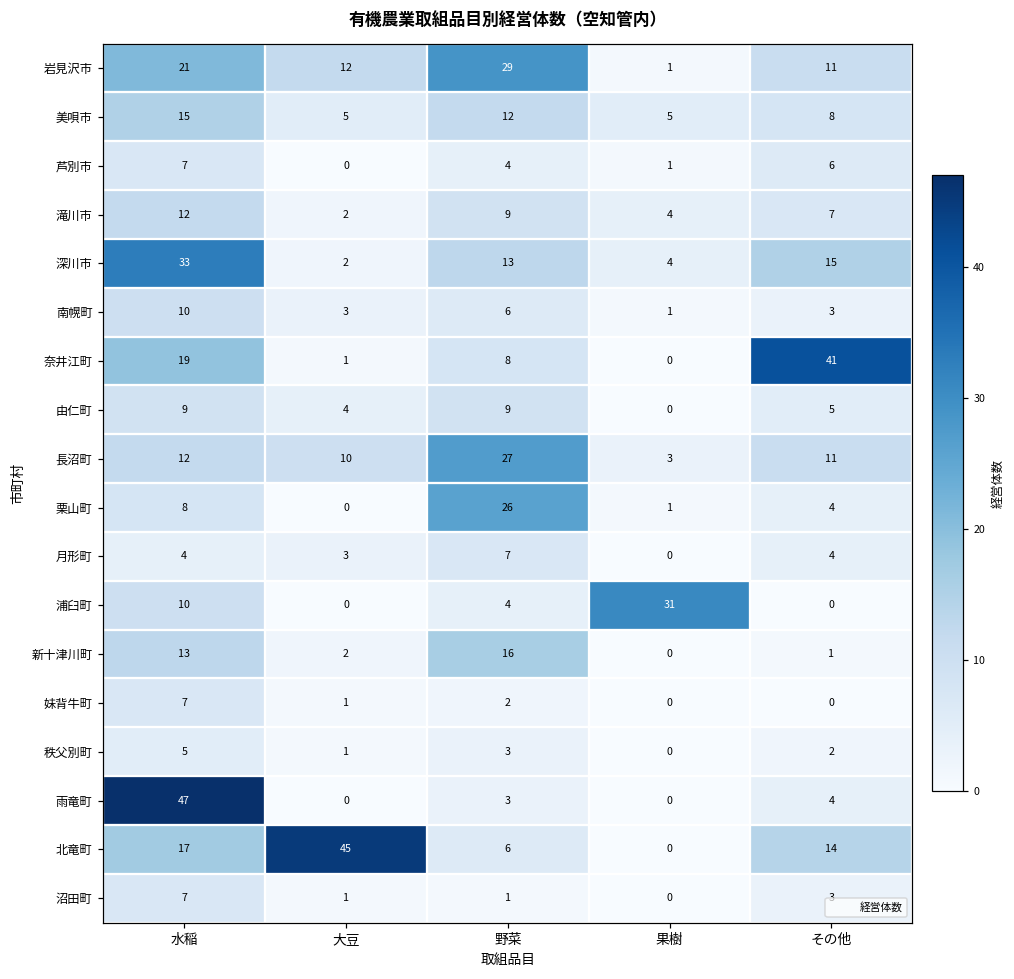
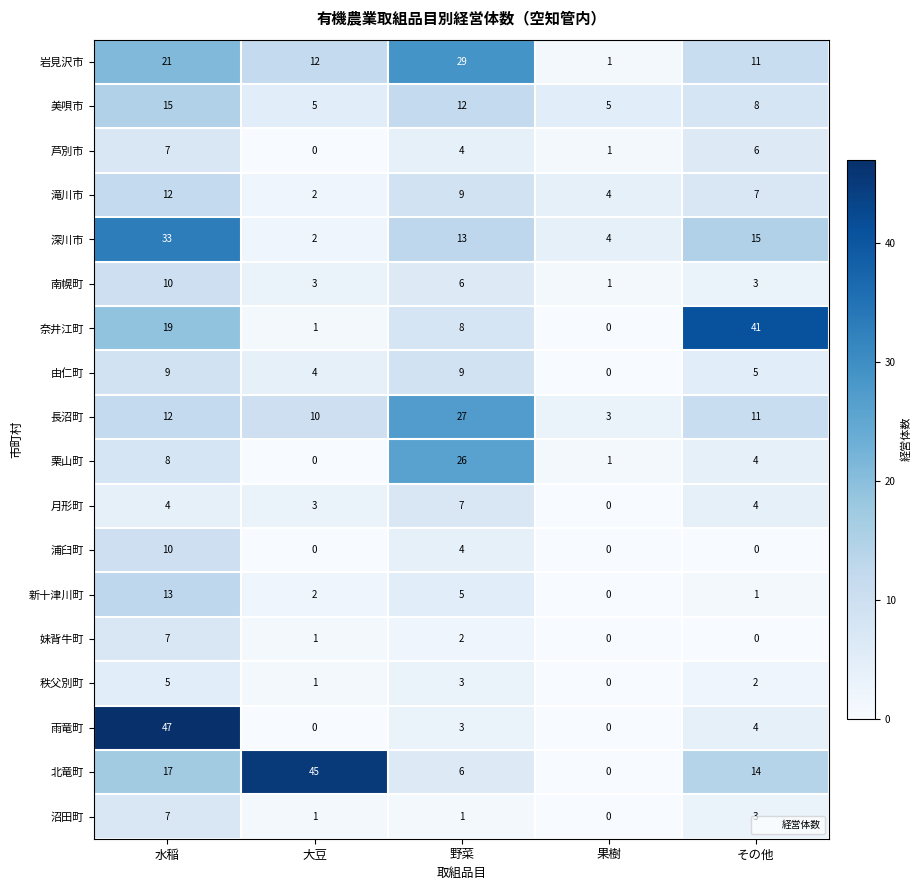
  {
    "岩見沢市": {
      "水稲": 21,
      "大豆": 12,
      "野菜": 29,
      "果樹": 1,
      "その他": 11
    },
    "美唄市": {
      "水稲": 15,
      "大豆": 5,
      "野菜": 12,
      "果樹": 5,
      "その他": 8
    },
    "芦別市": {
      "水稲": 7,
      "大豆": 0,
      "野菜": 4,
      "果樹": 1,
      "その他": 6
    },
    "滝川市": {
      "水稲": 12,
      "大豆": 2,
      "野菜": 9,
      "果樹": 4,
      "その他": 7
    },
    "深川市": {
      "水稲": 33,
      "大豆": 2,
      "野菜": 13,
      "果樹": 4,
      "その他": 15
    },
    "南幌町": {
      "水稲": 10,
      "大豆": 3,
      "野菜": 6,
      "果樹": 1,
      "その他": 3
    },
    "奈井江町": {
      "水稲": 19,
      "大豆": 1,
      "野菜": 8,
      "果樹": 0,
      "その他": 41
    },
    "由仁町": {
      "水稲": 9,
      "大豆": 4,
      "野菜": 9,
      "果樹": 0,
      "その他": 5
    },
    "長沼町": {
      "水稲": 12,
      "大豆": 10,
      "野菜": 27,
      "果樹": 3,
      "その他": 11
    },
    "栗山町": {
      "水稲": 8,
      "大豆": 0,
      "野菜": 26,
      "果樹": 1,
      "その他": 4
    },
    "月形町": {
      "水稲": 4,
      "大豆": 3,
      "野菜": 7,
      "果樹": 0,
      "その他": 4
    },
    "浦臼町": {
      "水稲": 10,
      "大豆": 0,
      "野菜": 4,
-     "果樹": 31,
+     "果樹": 0,
      "その他": 0
    },
    "新十津川町": {
      "水稲": 13,
      "大豆": 2,
-     "野菜": 16,
+     "野菜": 5,
      "果樹": 0,
      "その他": 1
    },
    "妹背牛町": {
      "水稲": 7,
      "大豆": 1,
      "野菜": 2,
      "果樹": 0,
      "その他": 0
    },
    "秩父別町": {
      "水稲": 5,
      "大豆": 1,
      "野菜": 3,
      "果樹": 0,
      "その他": 2
    },
    "雨竜町": {
      "水稲": 47,
      "大豆": 0,
      "野菜": 3,
      "果樹": 0,
      "その他": 4
    },
    "北竜町": {
      "水稲": 17,
      "大豆": 45,
      "野菜": 6,
      "果樹": 0,
      "その他": 14
    },
    "沼田町": {
      "水稲": 7,
      "大豆": 1,
      "野菜": 1,
      "果樹": 0
    }
  }
